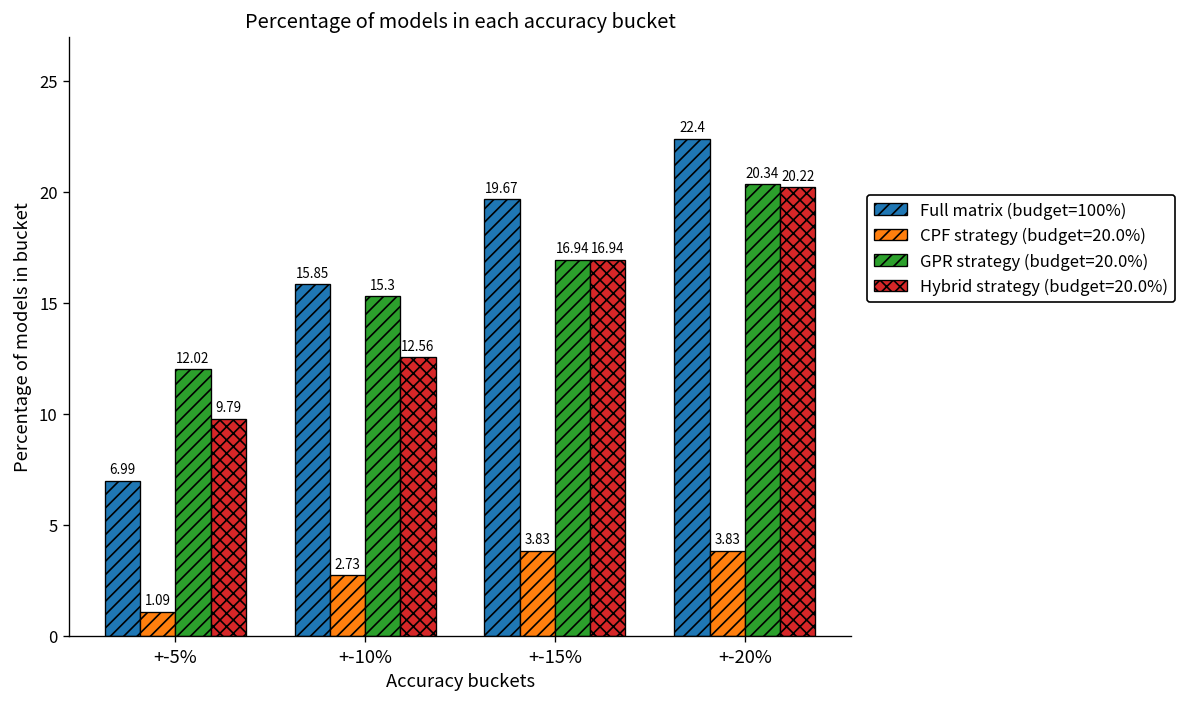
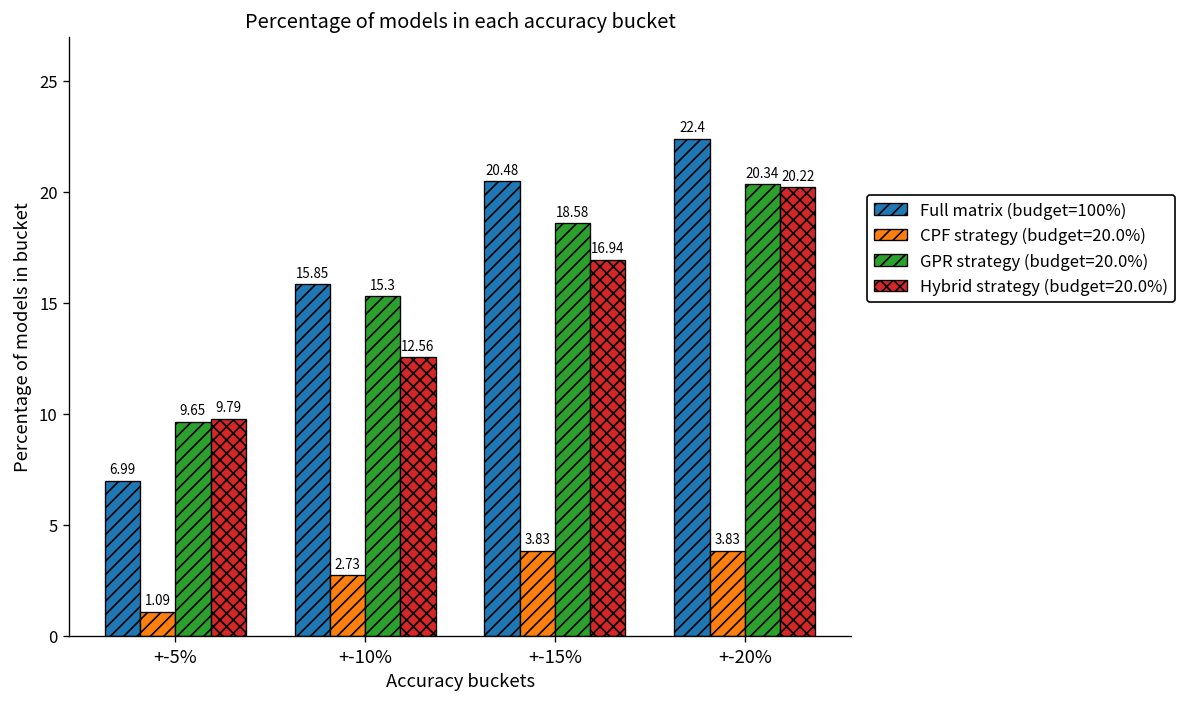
  {
    "Full matrix (budget=100%)": {
      "+-5%": 6.99,
      "+-10%": 15.85,
-     "+-15%": 19.67,
+     "+-15%": 20.48,
      "+-20%": 22.4
    },
    "CPF strategy (budget=20.0%)": {
      "+-5%": 1.09,
      "+-10%": 2.73,
      "+-15%": 3.83,
      "+-20%": 3.83
    },
    "GPR strategy (budget=20.0%)": {
-     "+-5%": 12.02,
+     "+-5%": 9.65,
      "+-10%": 15.3,
-     "+-15%": 16.94,
+     "+-15%": 18.58,
      "+-20%": 20.34
    },
    "Hybrid strategy (budget=20.0%)": {
      "+-5%": 9.79,
      "+-10%": 12.56,
      "+-15%": 16.94,
      "+-20%": 20.22
    }
  }
